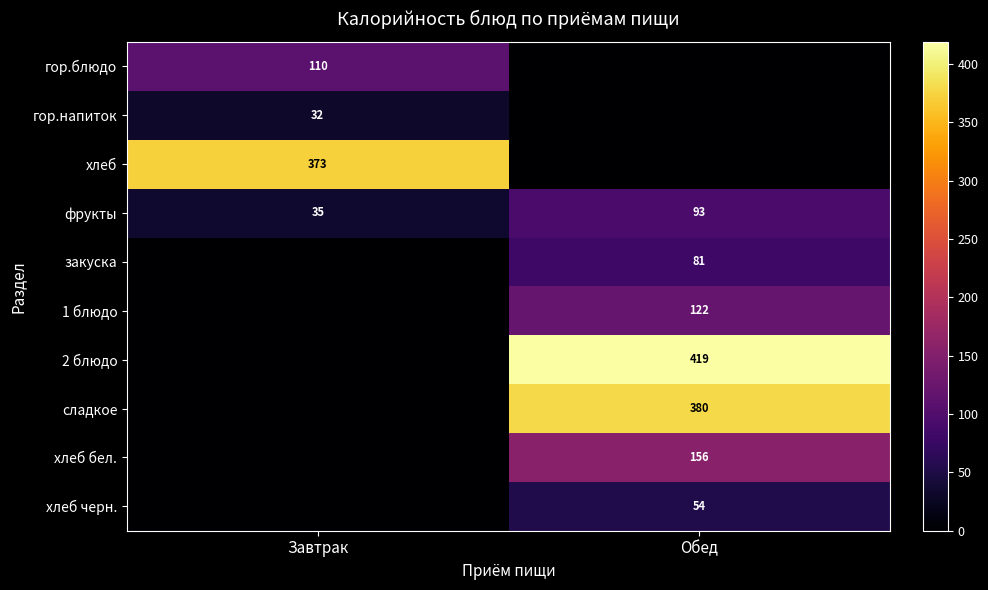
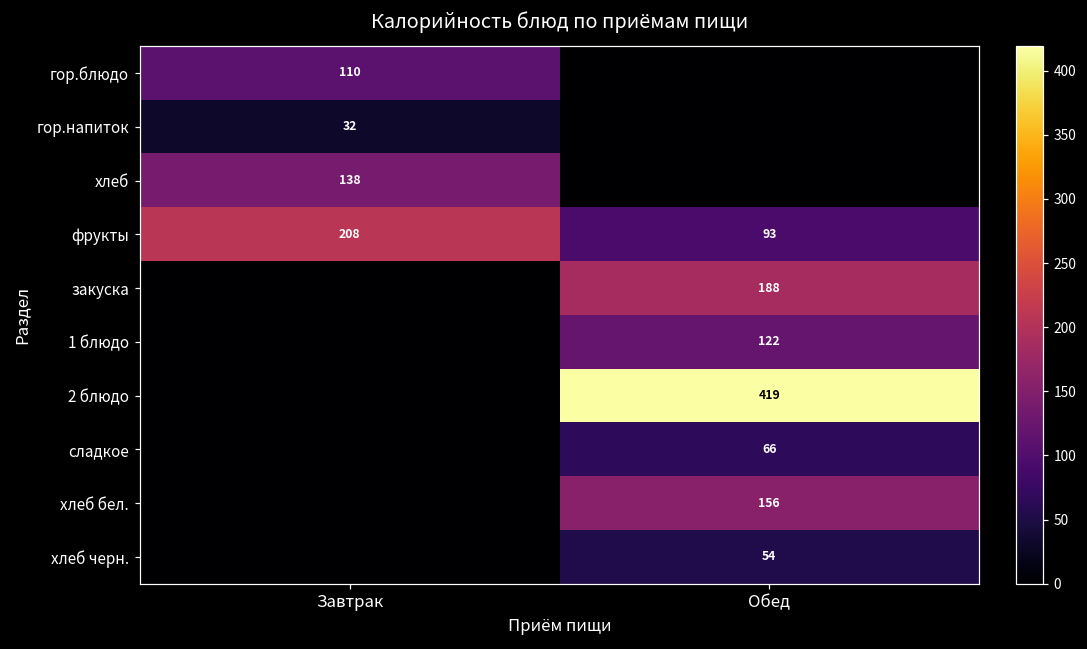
  {
    "гор.блюдо": {
      "Завтрак": 110
    },
    "гор.напиток": {
      "Завтрак": 32
    },
    "хлеб": {
-     "Завтрак": 373
+     "Завтрак": 138
    },
    "фрукты": {
-     "Завтрак": 35,
+     "Завтрак": 208,
      "Обед": 93
    },
    "закуска": {
-     "Обед": 81
+     "Обед": 188
    },
    "1 блюдо": {
      "Обед": 122
    },
    "2 блюдо": {
      "Обед": 419
    },
    "сладкое": {
-     "Обед": 380
+     "Обед": 66
    },
    "хлеб бел.": {
      "Обед": 156
    },
    "хлеб черн.": {
      "Обед": 54
    }
  }
